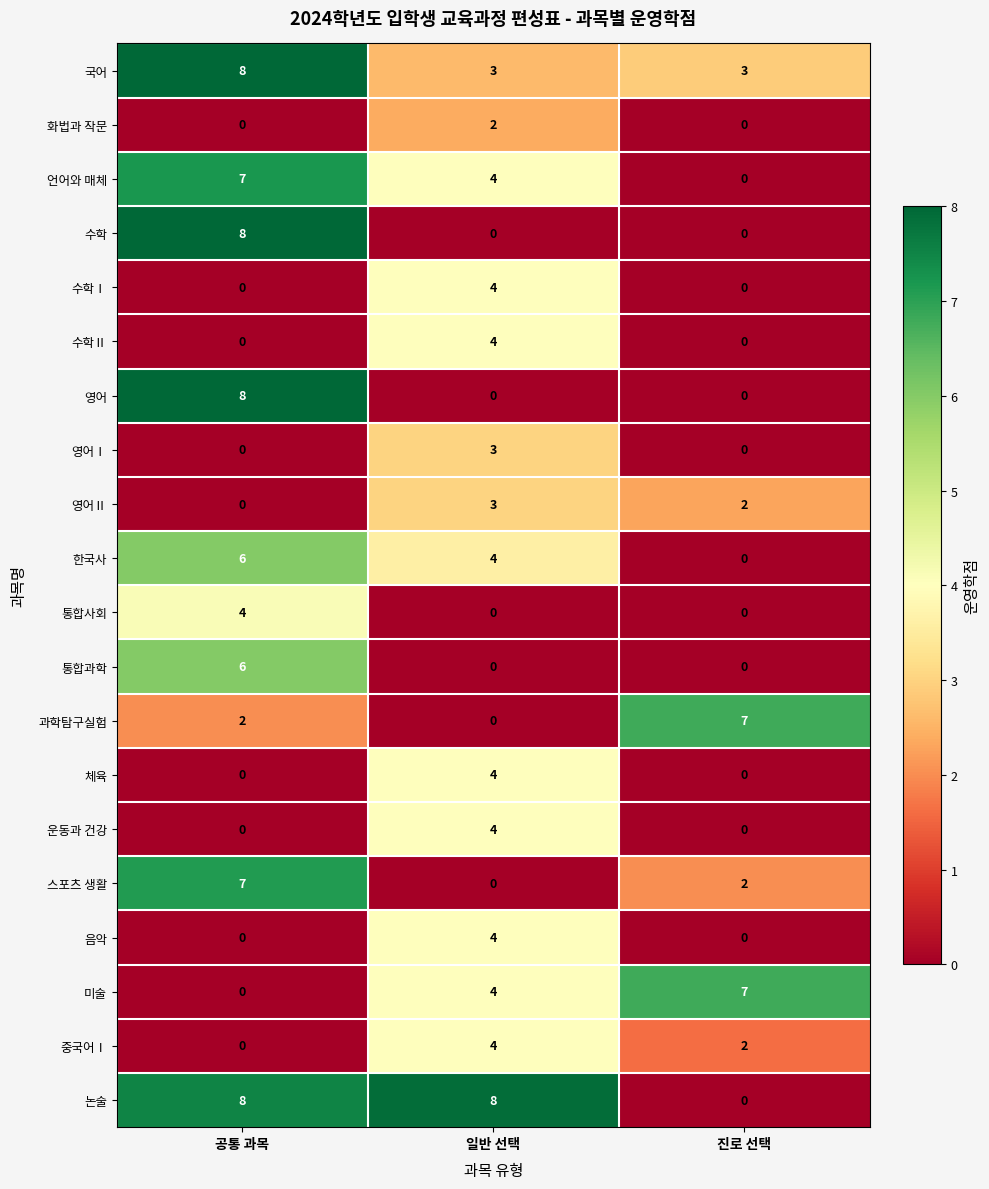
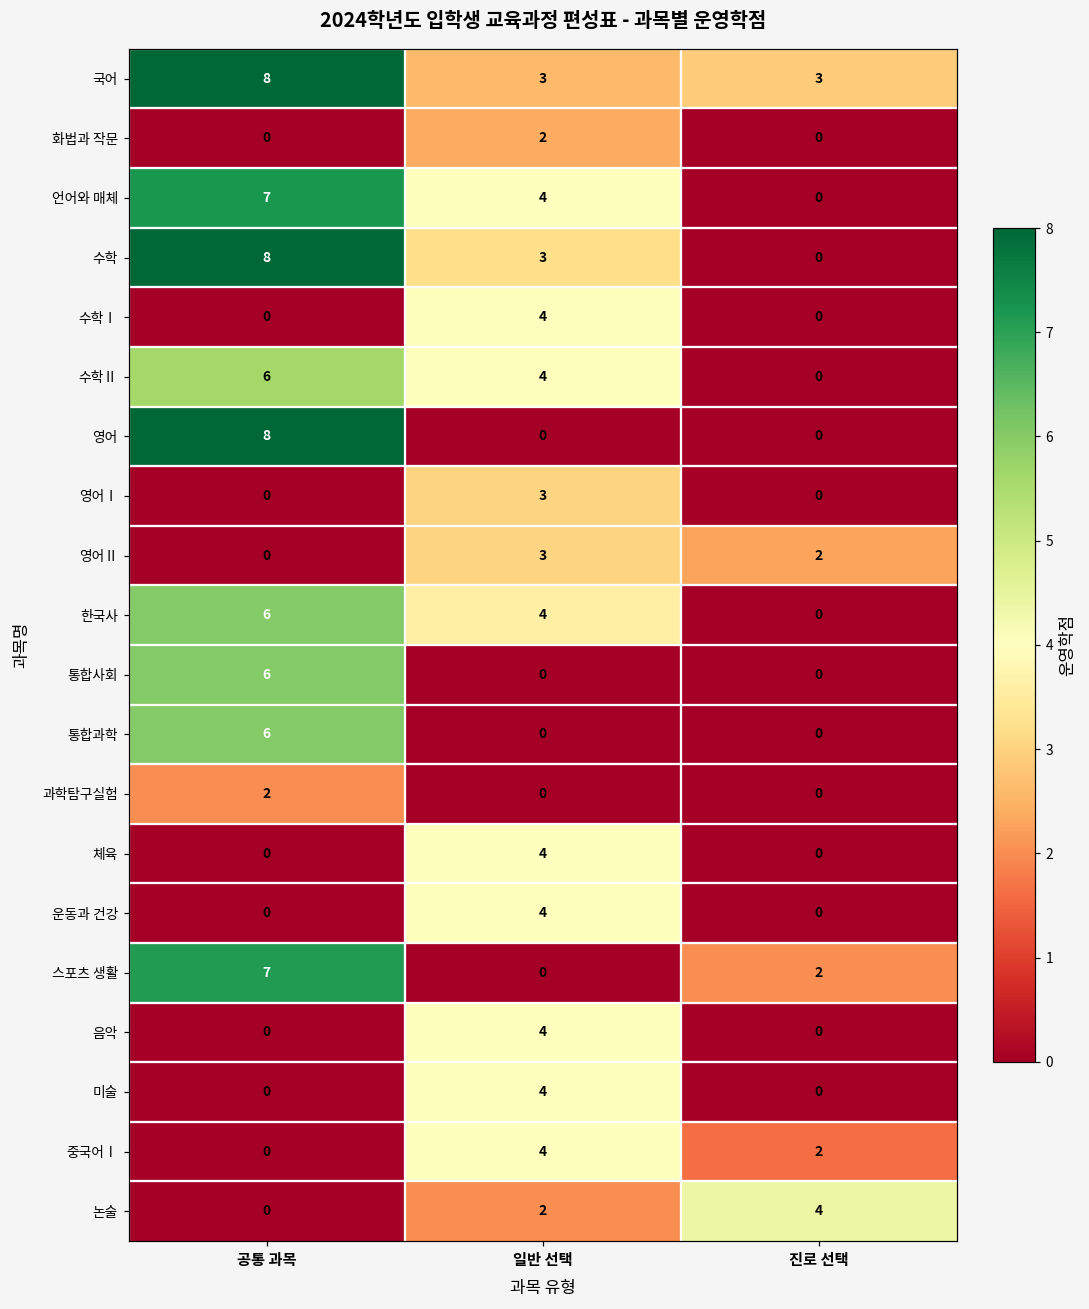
  {
    "국어": {
      "공통 과목": 8,
      "일반 선택": 3,
      "진로 선택": 3
    },
    "화법과 작문": {
      "공통 과목": 0,
      "일반 선택": 2,
      "진로 선택": 0
    },
    "언어와 매체": {
      "공통 과목": 7,
      "일반 선택": 4,
      "진로 선택": 0
    },
    "수학": {
      "공통 과목": 8,
-     "일반 선택": 0,
+     "일반 선택": 3,
      "진로 선택": 0
    },
    "수학Ⅰ": {
      "공통 과목": 0,
      "일반 선택": 4,
      "진로 선택": 0
    },
    "수학Ⅱ": {
-     "공통 과목": 0,
+     "공통 과목": 6,
      "일반 선택": 4,
      "진로 선택": 0
    },
    "영어": {
      "공통 과목": 8,
      "일반 선택": 0,
      "진로 선택": 0
    },
    "영어Ⅰ": {
      "공통 과목": 0,
      "일반 선택": 3,
      "진로 선택": 0
    },
    "영어Ⅱ": {
      "공통 과목": 0,
      "일반 선택": 3,
      "진로 선택": 2
    },
    "한국사": {
      "공통 과목": 6,
      "일반 선택": 4,
      "진로 선택": 0
    },
    "통합사회": {
-     "공통 과목": 4,
+     "공통 과목": 6,
      "일반 선택": 0,
      "진로 선택": 0
    },
    "통합과학": {
      "공통 과목": 6,
      "일반 선택": 0,
      "진로 선택": 0
    },
    "과학탐구실험": {
      "공통 과목": 2,
      "일반 선택": 0,
-     "진로 선택": 7
+     "진로 선택": 0
    },
    "체육": {
      "공통 과목": 0,
      "일반 선택": 4,
      "진로 선택": 0
    },
    "운동과 건강": {
      "공통 과목": 0,
      "일반 선택": 4,
      "진로 선택": 0
    },
    "스포츠 생활": {
      "공통 과목": 7,
      "일반 선택": 0,
      "진로 선택": 2
    },
    "음악": {
      "공통 과목": 0,
      "일반 선택": 4,
      "진로 선택": 0
    },
    "미술": {
      "공통 과목": 0,
      "일반 선택": 4,
-     "진로 선택": 7
+     "진로 선택": 0
    },
    "중국어Ⅰ": {
      "공통 과목": 0,
      "일반 선택": 4,
      "진로 선택": 2
    },
    "논술": {
-     "공통 과목": 8,
-     "일반 선택": 8,
-     "진로 선택": 0
+     "공통 과목": 0,
+     "일반 선택": 2,
+     "진로 선택": 4
    }
  }
